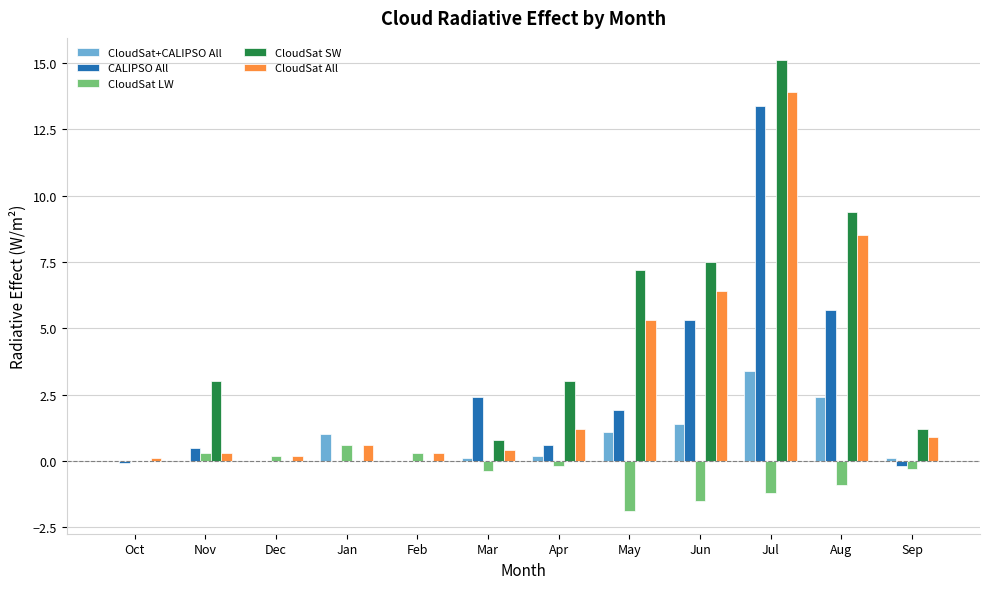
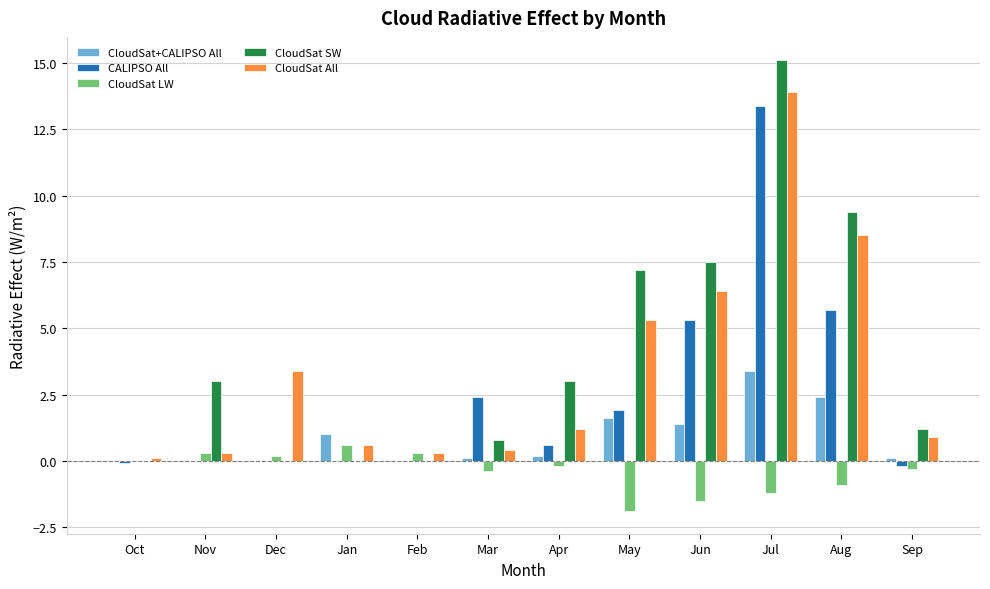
  {
    "CloudSat+CALIPSO All": {
      "Oct": 0.0,
      "Nov": 0.0,
      "Dec": 0.0,
      "Jan": 1.0,
      "Feb": 0.0,
      "Mar": 0.1,
      "Apr": 0.2,
-     "May": 1.1,
+     "May": 1.6,
      "Jun": 1.4,
      "Jul": 3.4,
      "Aug": 2.4,
      "Sep": 0.1
    },
    "CALIPSO All": {
      "Oct": -0.1,
-     "Nov": 0.5,
+     "Nov": 0.0,
      "Dec": 0.0,
      "Jan": 0.0,
      "Feb": 0.0,
      "Mar": 2.4,
      "Apr": 0.6,
      "May": 1.9,
      "Jun": 5.3,
      "Jul": 13.4,
      "Aug": 5.7,
      "Sep": -0.2
    },
    "CloudSat LW": {
      "Oct": 0.0,
      "Nov": 0.3,
      "Dec": 0.2,
      "Jan": 0.6,
      "Feb": 0.3,
      "Mar": -0.4,
      "Apr": -0.2,
      "May": -1.9,
      "Jun": -1.5,
      "Jul": -1.2,
      "Aug": -0.9,
      "Sep": -0.3
    },
    "CloudSat SW": {
      "Oct": 0.0,
      "Nov": 3.0,
      "Dec": 0.0,
      "Jan": 0.0,
      "Feb": 0.0,
      "Mar": 0.8,
      "Apr": 3.0,
      "May": 7.2,
      "Jun": 7.5,
      "Jul": 15.1,
      "Aug": 9.4,
      "Sep": 1.2
    },
    "CloudSat All": {
      "Oct": 0.1,
      "Nov": 0.3,
-     "Dec": 0.2,
+     "Dec": 3.4,
      "Jan": 0.6,
      "Feb": 0.3,
      "Mar": 0.4,
      "Apr": 1.2,
      "May": 5.3,
      "Jun": 6.4,
      "Jul": 13.9,
      "Aug": 8.5,
      "Sep": 0.9
    }
  }
